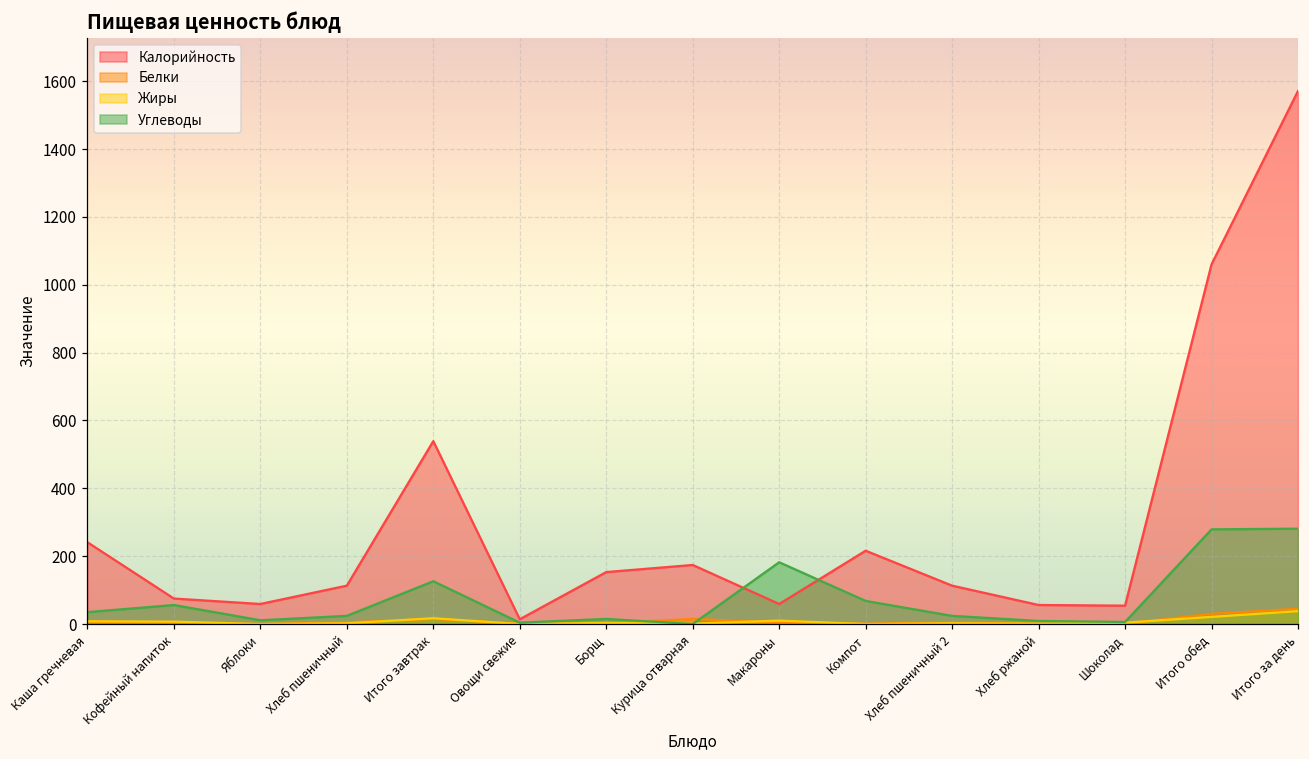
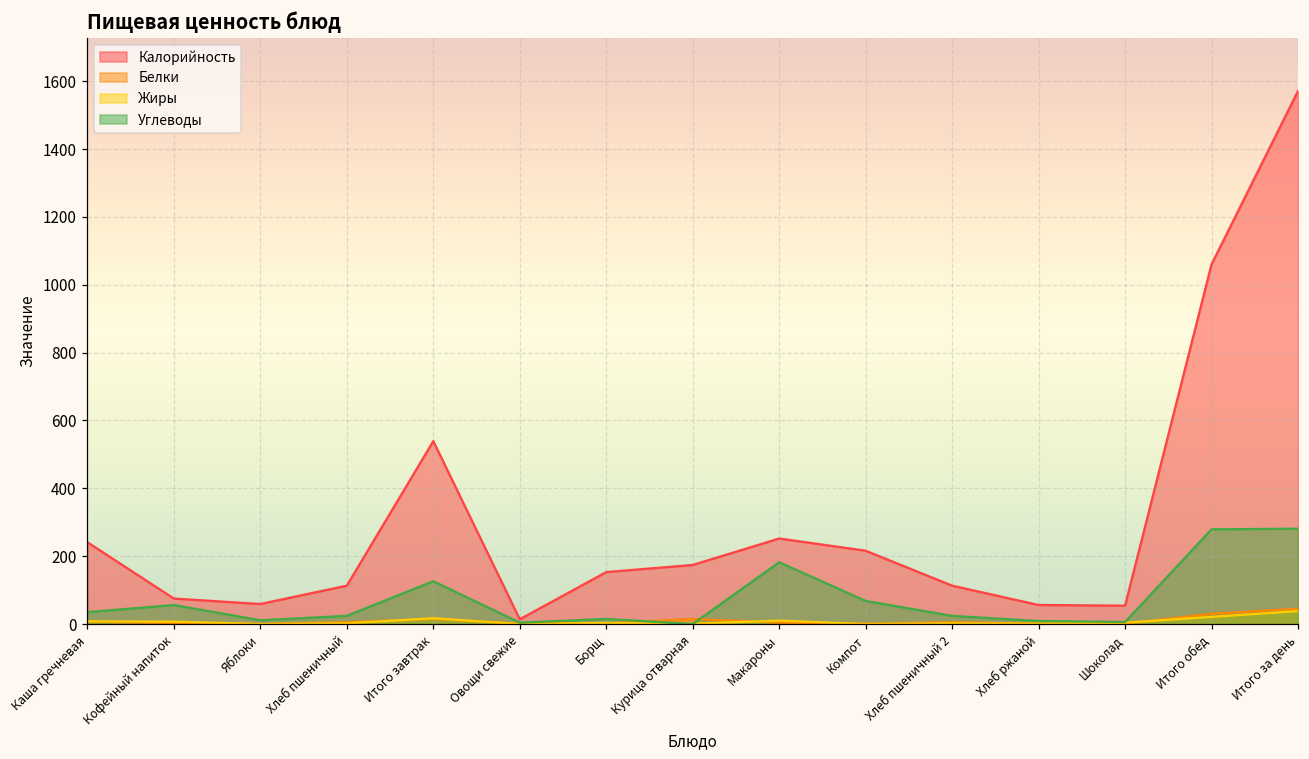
  {
    "Калорийность": {
      "Каша гречневая": 240,
      "Кофейный напиток": 80,
      "Яблоки": 60,
      "Хлеб пшеничный": 110,
      "Итого завтрак": 540,
      "Овощи свежие": 10,
      "Борщ": 150,
      "Курица отварная": 170,
-     "Макароны": 60,
+     "Макароны": 250,
      "Компот": 220,
      "Хлеб пшеничный 2": 110,
      "Хлеб ржаной": 60,
      "Шоколад": 50,
      "Итого обед": 1060,
      "Итого за день": 1570
    },
    "Углеводы": {
      "Каша гречневая": 40,
      "Кофейный напиток": 60,
      "Яблоки": 10,
      "Хлеб пшеничный": 20,
      "Итого завтрак": 130,
      "Борщ": 20,
      "Макароны": 180,
      "Компот": 70,
      "Хлеб пшеничный 2": 20,
      "Итого обед": 280,
      "Итого за день": 280
    }
  }
